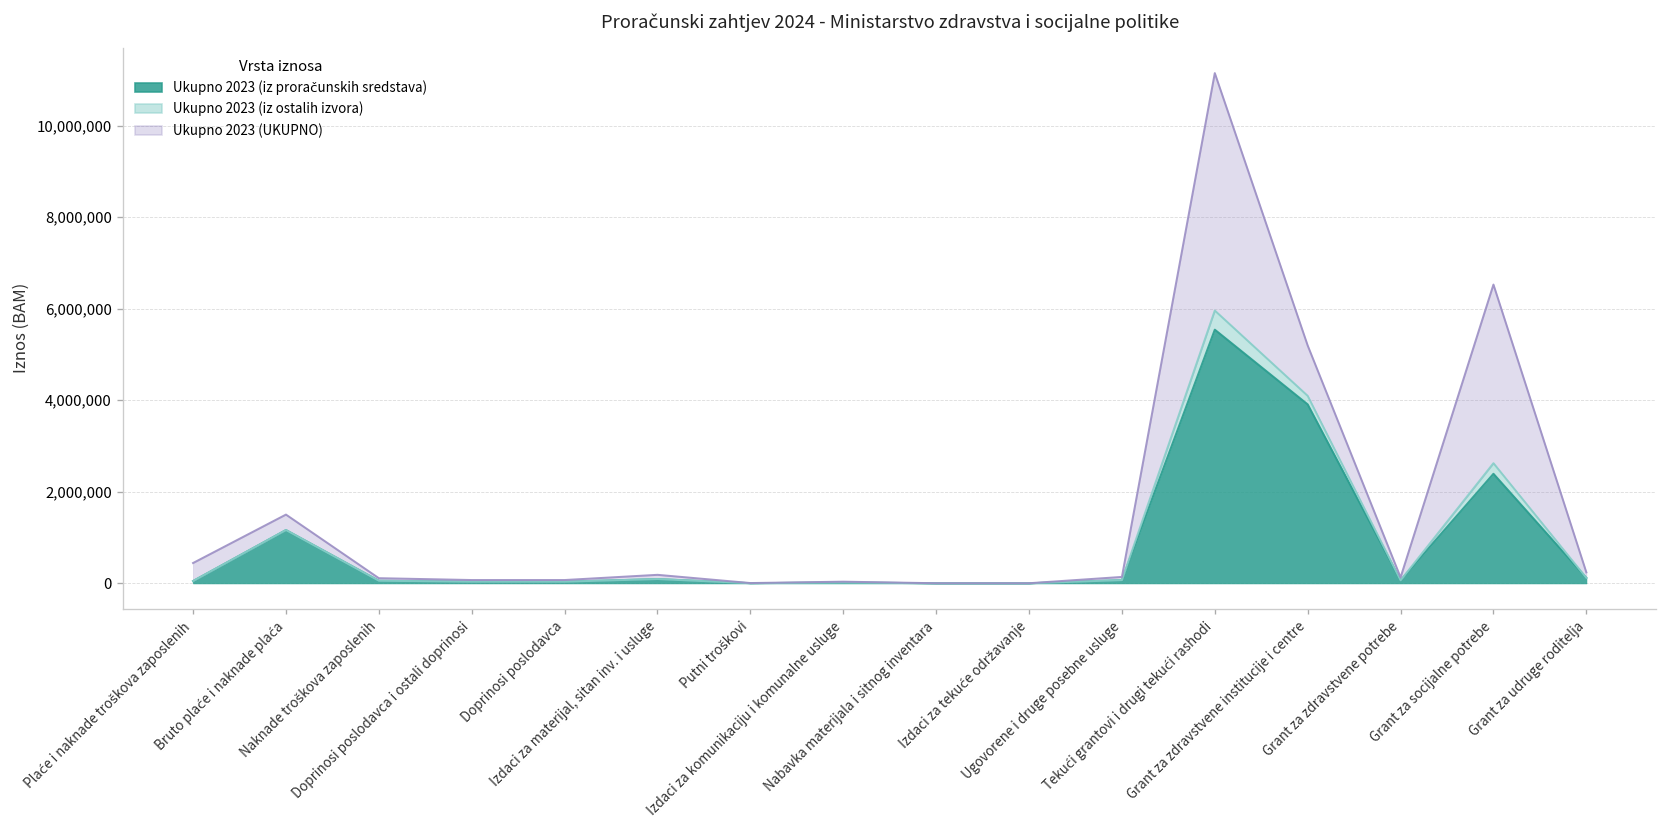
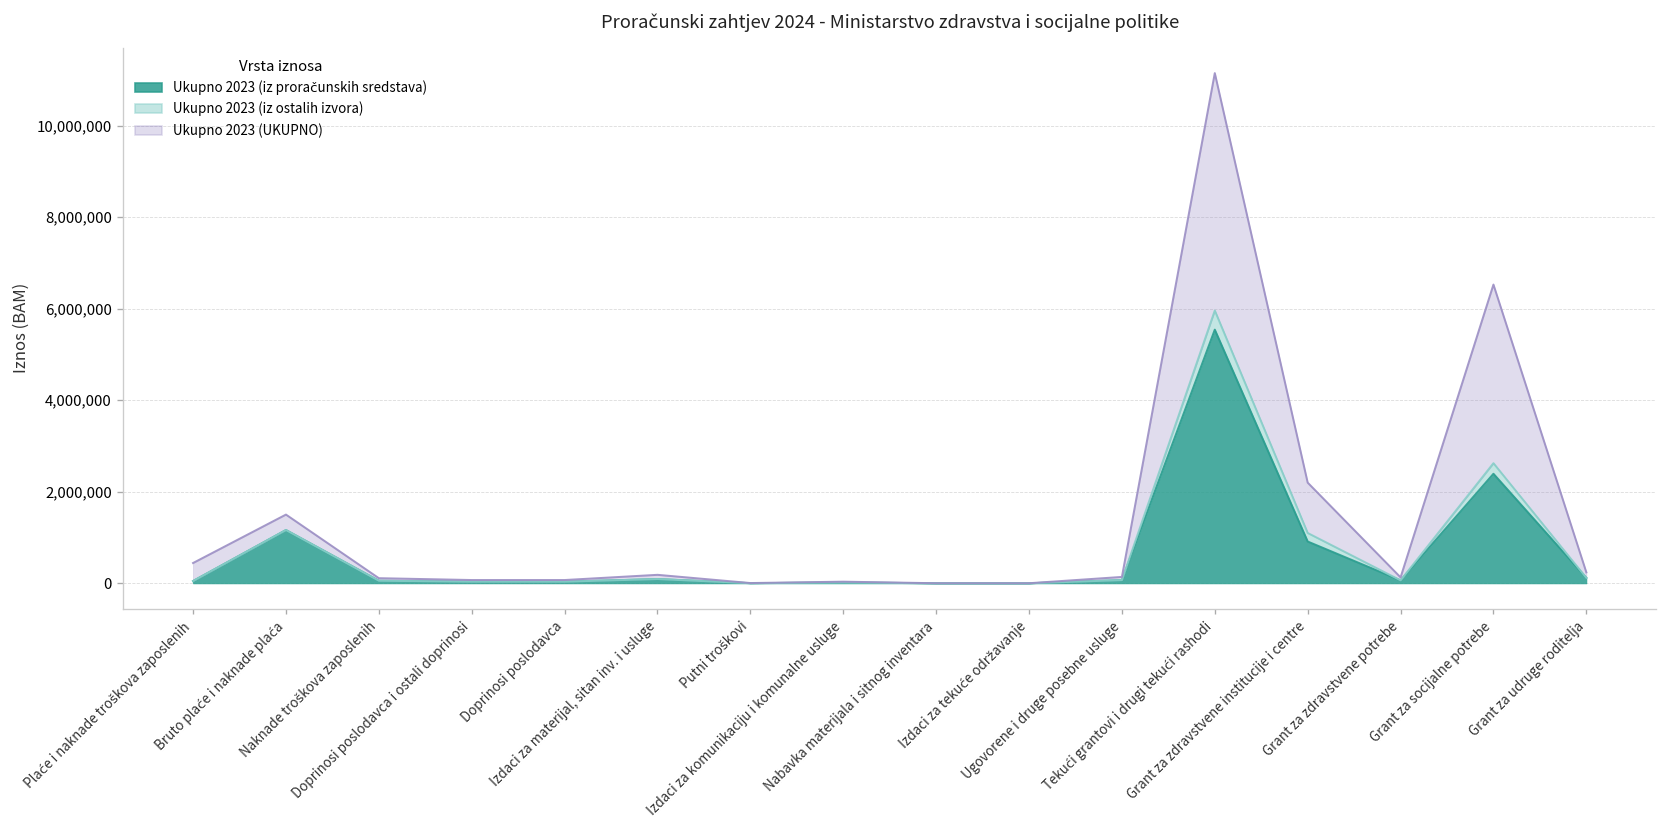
  {
    "Ukupno 2023 (iz proračunskih sredstava)": {
      "Tekući grantovi i drugi tekući rashodi": "5,500,000",
-     "Grant za zdravstvene institucije i centre": "3,900,000",
+     "Grant za zdravstvene institucije i centre": "900,000",
      "Grant za socijalne potrebe": "2,400,000"
    }
  }
